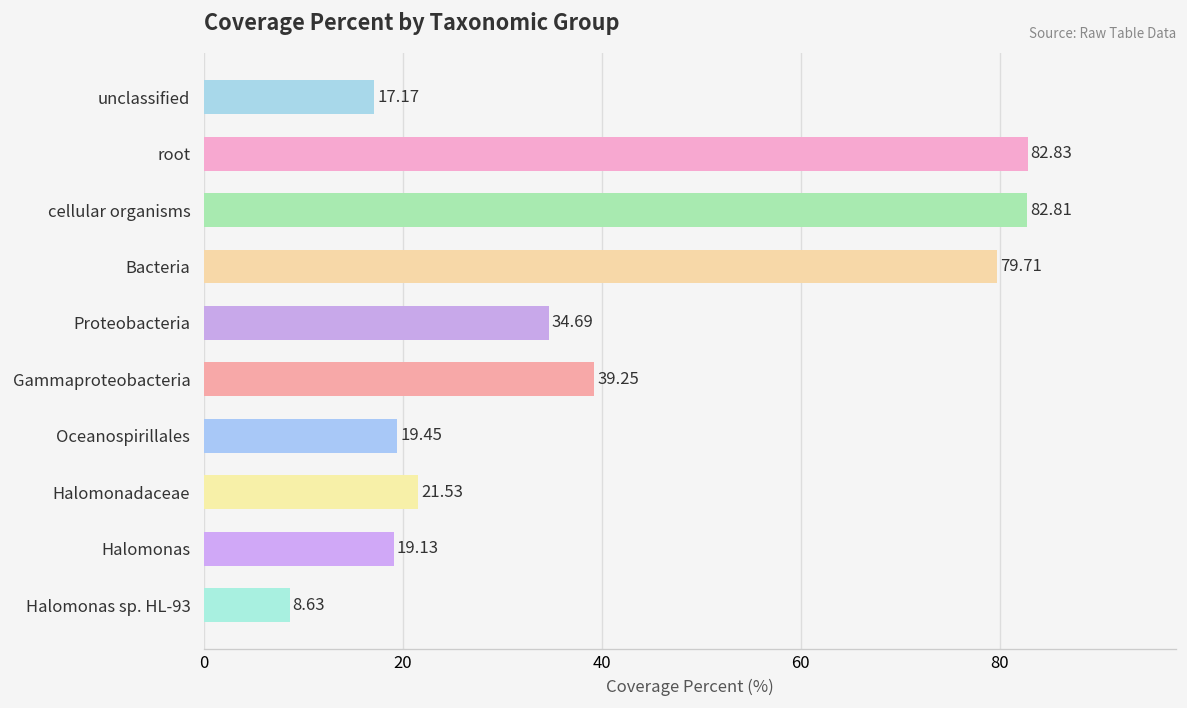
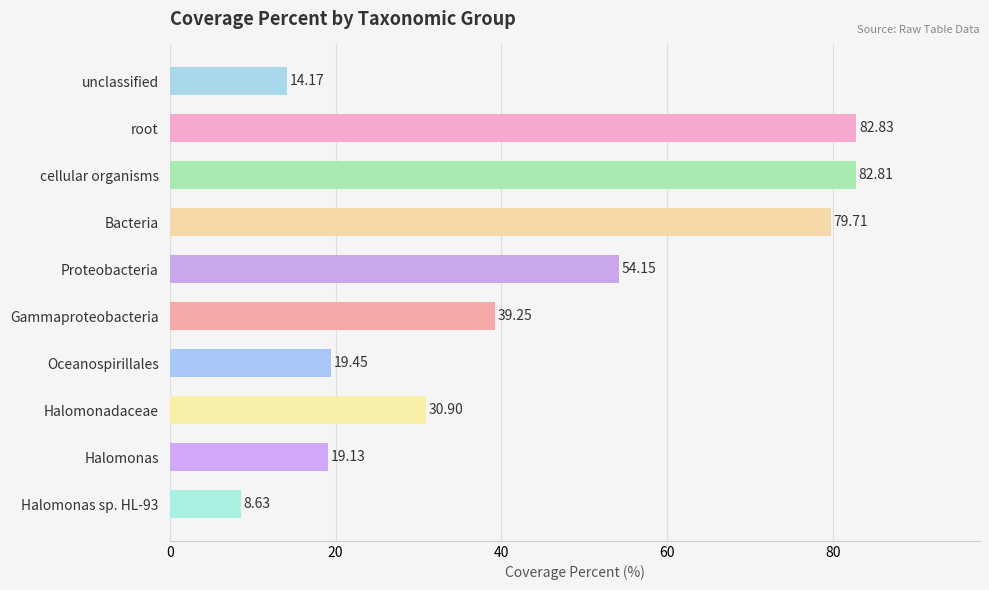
  {
-   "unclassified": 17.17,
+   "unclassified": 14.17,
    "root": 82.83,
    "cellular organisms": 82.81,
    "Bacteria": 79.71,
-   "Proteobacteria": 34.69,
+   "Proteobacteria": 54.15,
    "Gammaproteobacteria": 39.25,
    "Oceanospirillales": 19.45,
-   "Halomonadaceae": 21.53,
+   "Halomonadaceae": 30.90,
    "Halomonas": 19.13,
    "Halomonas sp. HL-93": 8.63
  }
